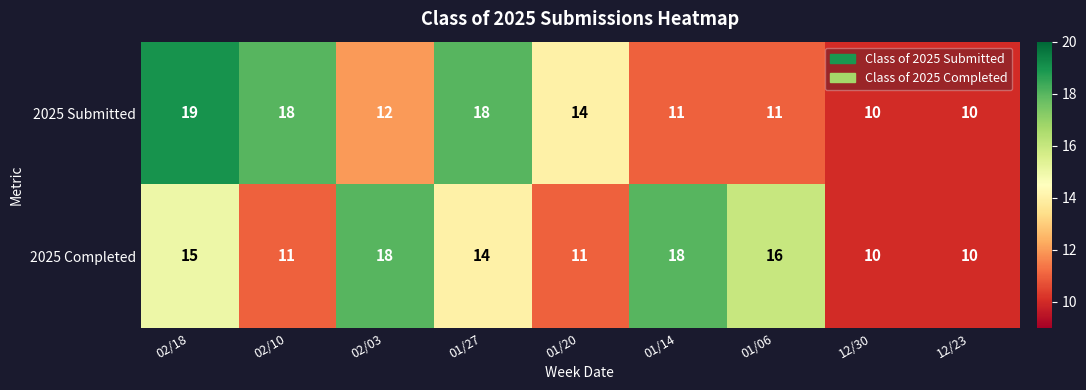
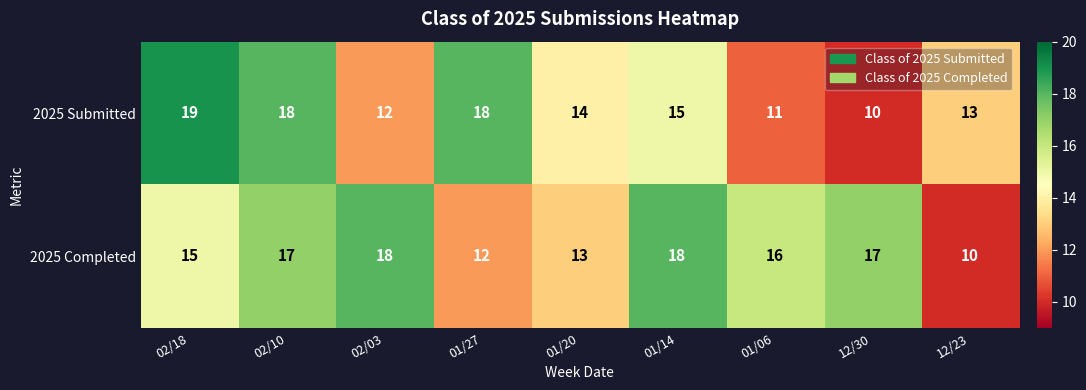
  {
    "2025 Submitted": {
      "02/18": 19,
      "02/10": 18,
      "02/03": 12,
      "01/27": 18,
      "01/20": 14,
-     "01/14": 11,
+     "01/14": 15,
      "01/06": 11,
      "12/30": 10,
-     "12/23": 10
+     "12/23": 13
    },
    "2025 Completed": {
      "02/18": 15,
-     "02/10": 11,
+     "02/10": 17,
      "02/03": 18,
-     "01/27": 14,
-     "01/20": 11,
+     "01/27": 12,
+     "01/20": 13,
      "01/14": 18,
      "01/06": 16,
-     "12/30": 10,
+     "12/30": 17,
      "12/23": 10
    }
  }
